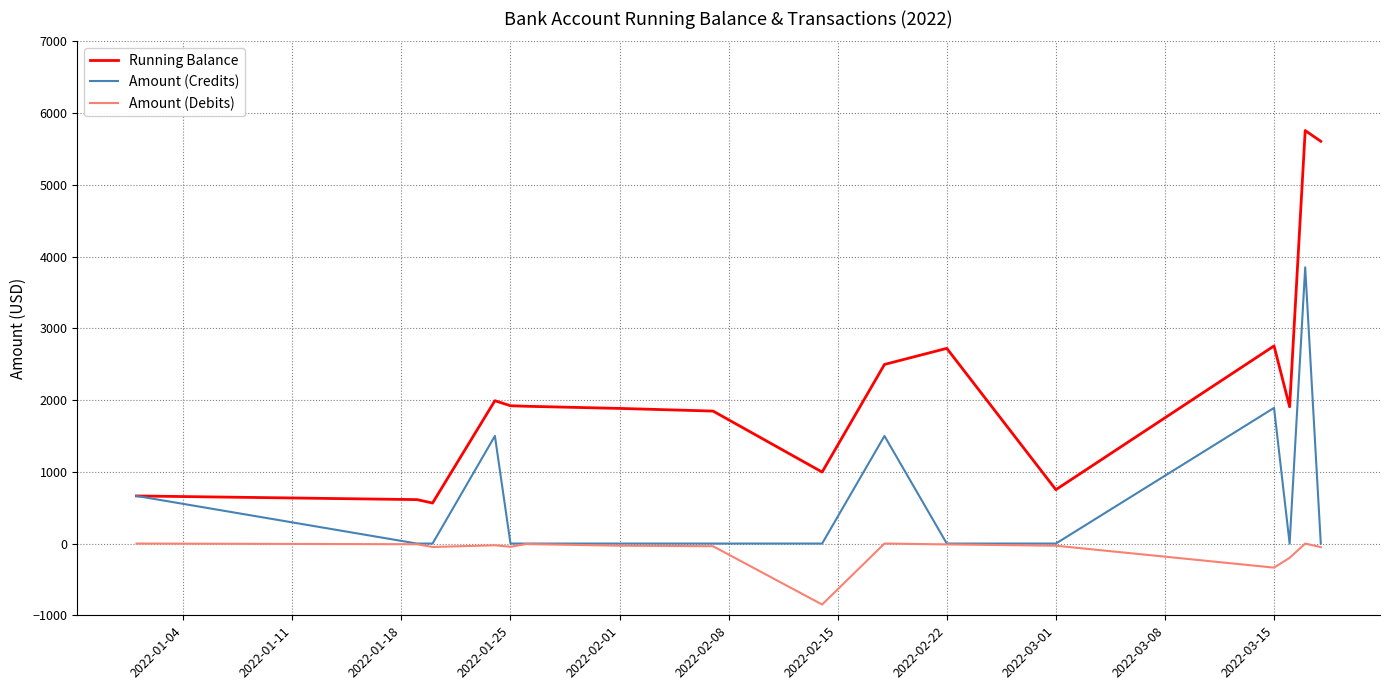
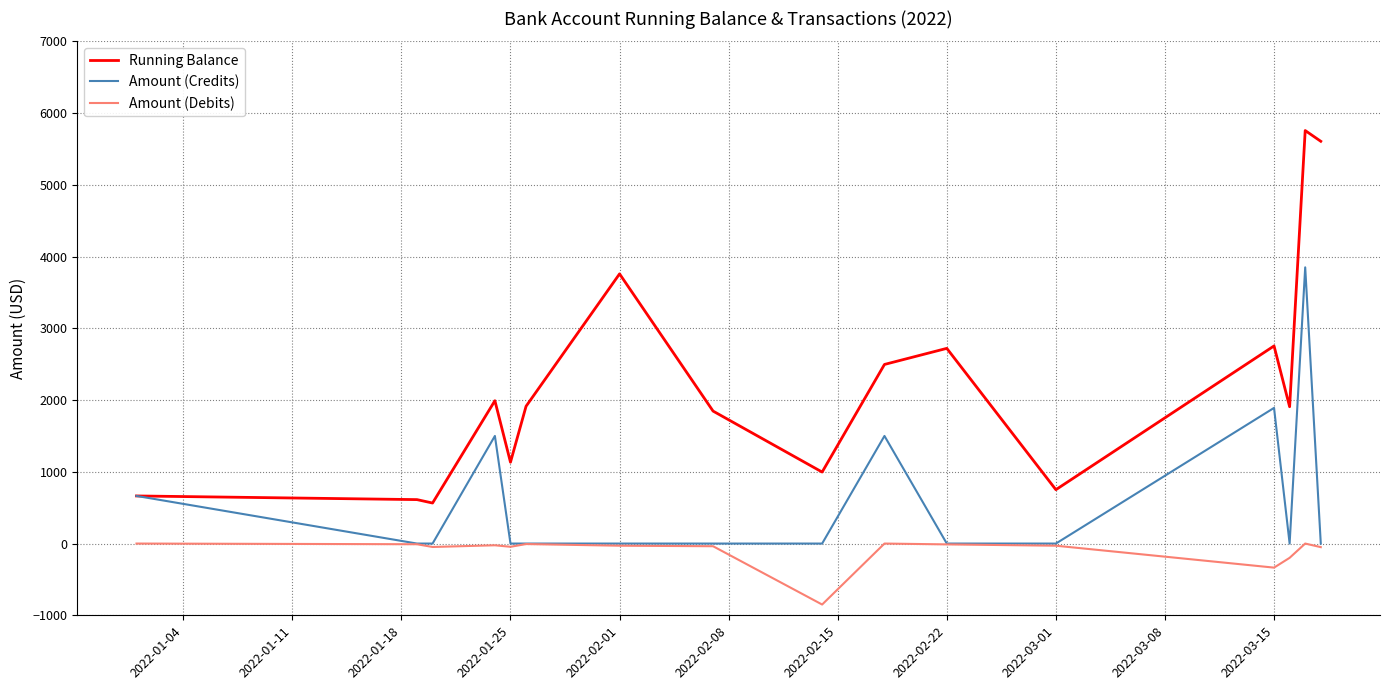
  {
    "Running Balance": {
-     "2022-01-25": 1900,
-     "2022-02-01": 1900,
+     "2022-01-25": 1100,
+     "2022-02-01": 3800,
      "2022-02-22": 2700,
      "2022-03-01": 800,
      "2022-03-15": 2800
    },
    "Amount (Credits)": {
      "2022-01-25": 0,
      "2022-03-15": 1900
    },
    "Amount (Debits)": {
      "2022-01-25": 0,
      "2022-03-15": -300
    }
  }
